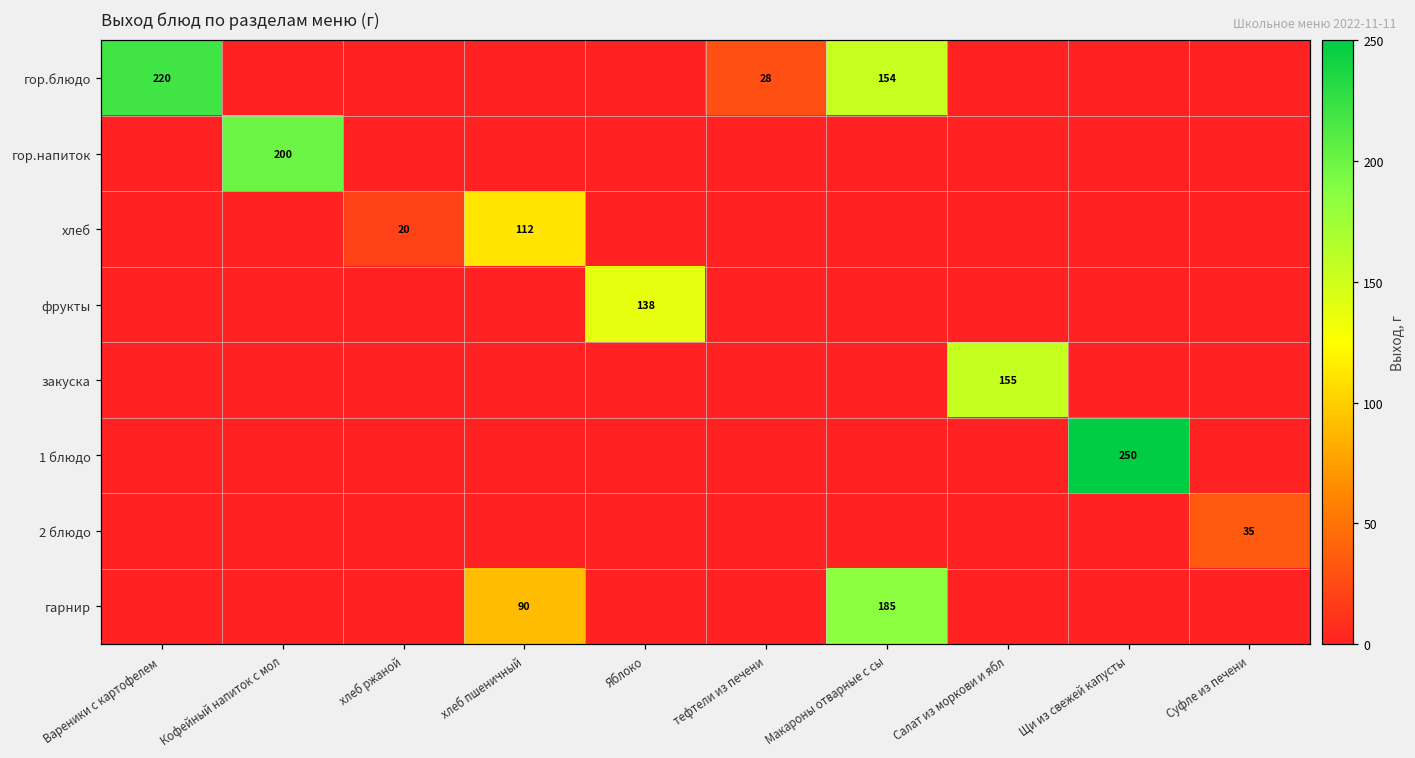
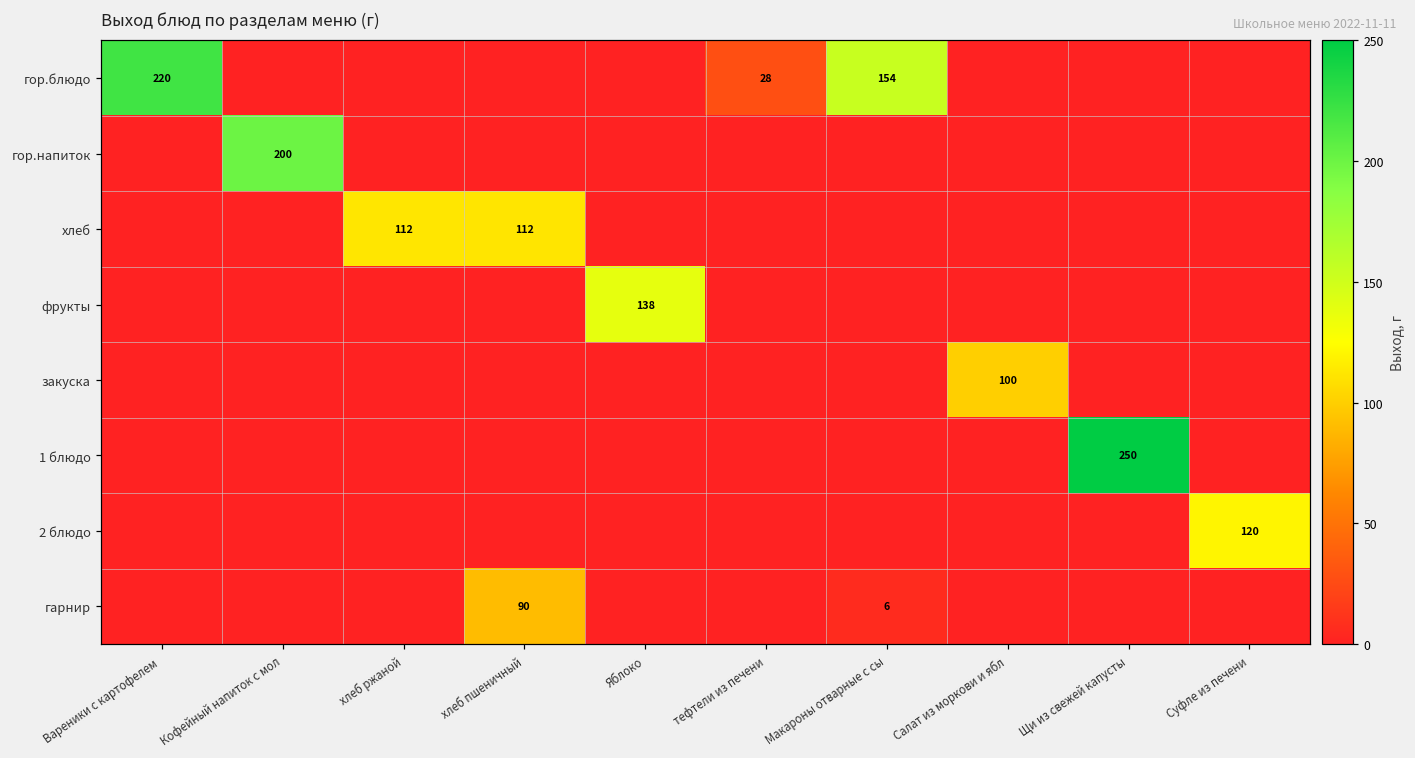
  {
    "гор.блюдо": {
      "Вареники с картофелем": 220,
      "тефтели из печени": 28,
      "Макароны отварные с сы": 154
    },
    "гор.напиток": {
      "Кофейный напиток с мол": 200
    },
    "хлеб": {
-     "хлеб ржаной": 20,
+     "хлеб ржаной": 112,
      "хлеб пшеничный": 112
    },
    "фрукты": {
      "Яблоко": 138
    },
    "закуска": {
-     "Салат из моркови и ябл": 155
+     "Салат из моркови и ябл": 100
    },
    "1 блюдо": {
      "Щи из свежей капусты": 250
    },
    "2 блюдо": {
-     "Суфле из печени": 35
+     "Суфле из печени": 120
    },
    "гарнир": {
      "хлеб пшеничный": 90,
-     "Макароны отварные с сы": 185
+     "Макароны отварные с сы": 6
    }
  }
